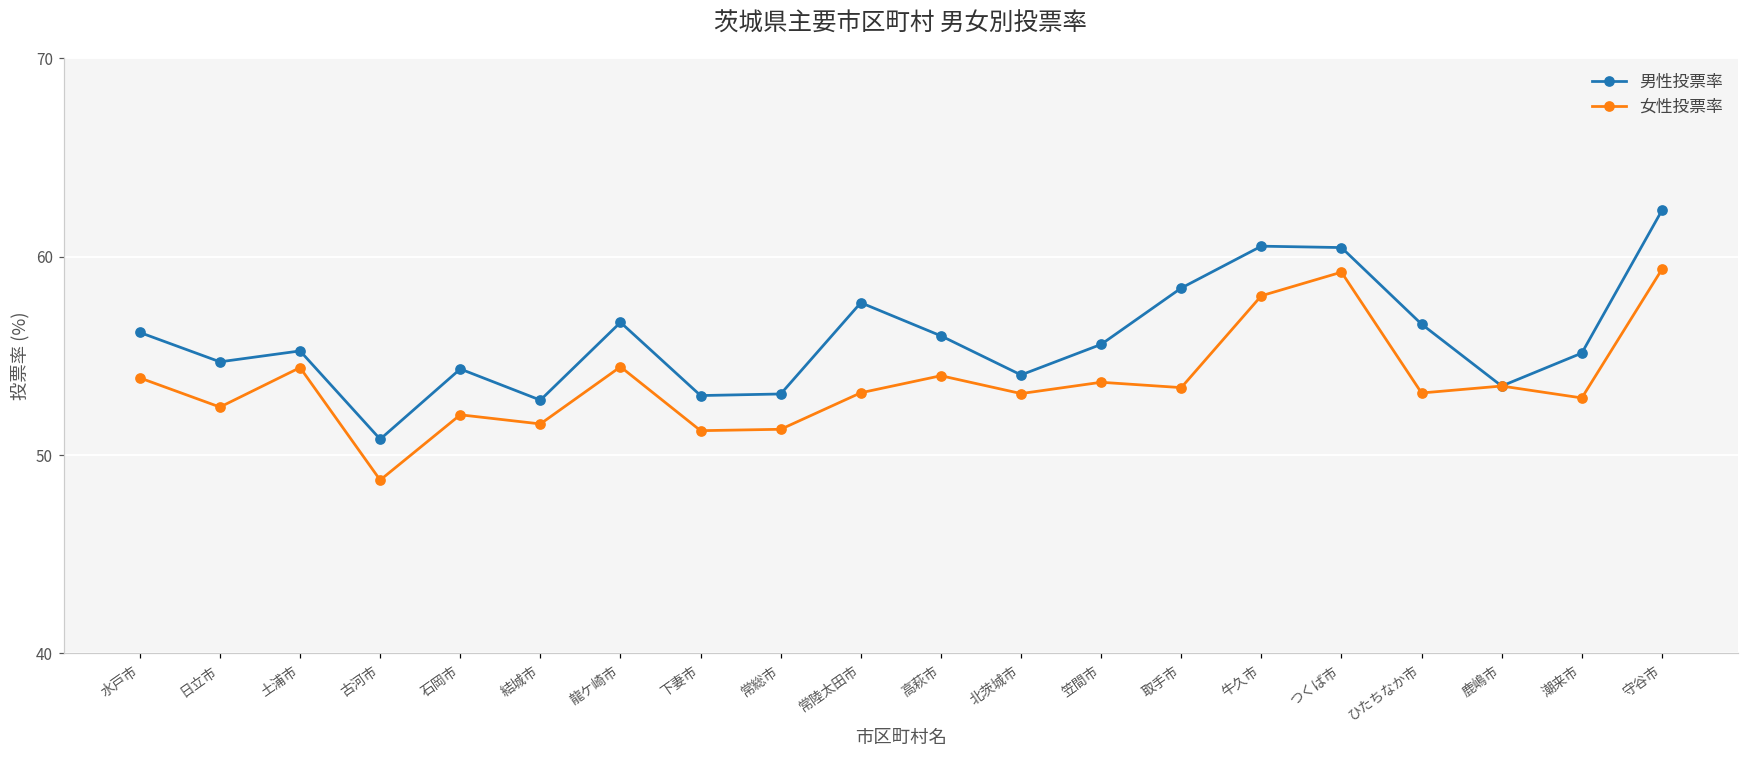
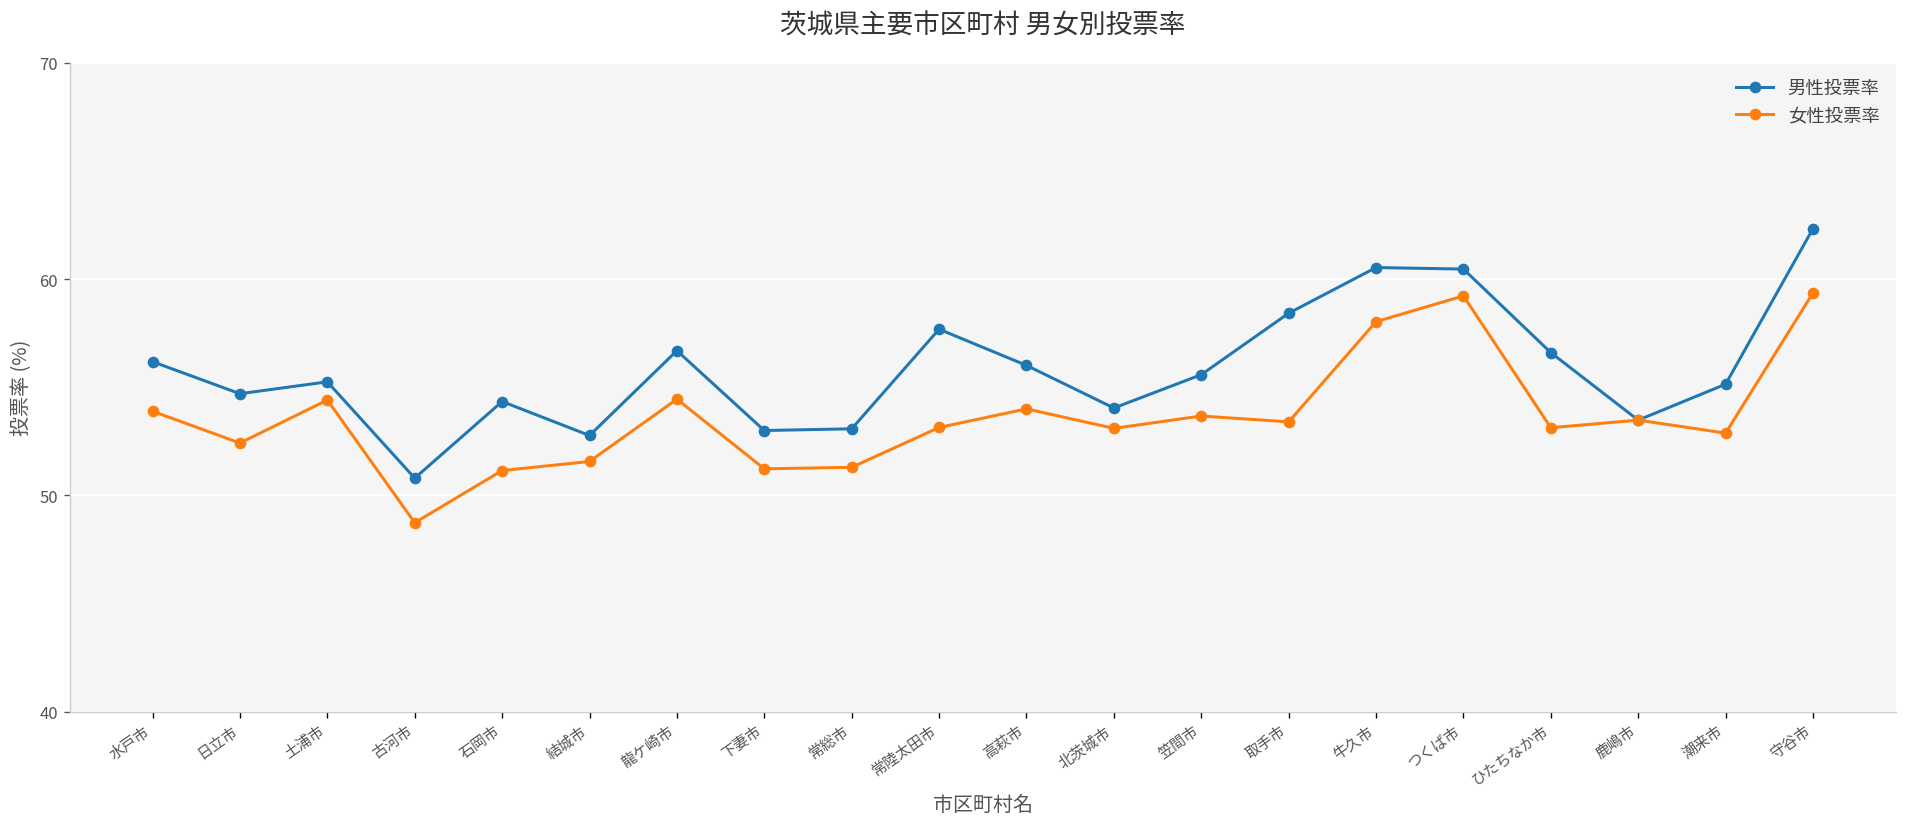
  {
    "男性投票率": {
      "水戸市": 56.2,
      "日立市": 54.7,
      "土浦市": 55.3,
      "古河市": 50.8,
      "石岡市": 54.3,
      "結城市": 52.8,
      "龍ケ崎市": 56.7,
      "下妻市": 53.0,
      "常総市": 53.1,
      "常陸太田市": 57.7,
      "高萩市": 56.0,
      "北茨城市": 54.0,
      "笠間市": 55.6,
      "取手市": 58.4,
      "牛久市": 60.5,
      "つくば市": 60.5,
      "ひたちなか市": 56.6,
      "潮来市": 55.1,
      "守谷市": 62.3
    },
    "女性投票率": {
      "水戸市": 53.9,
      "日立市": 52.4,
      "土浦市": 54.4,
      "古河市": 48.7,
-     "石岡市": 52.0,
+     "石岡市": 51.2,
      "結城市": 51.6,
      "龍ケ崎市": 54.5,
      "下妻市": 51.2,
      "常総市": 51.3,
      "常陸太田市": 53.1,
      "高萩市": 54.0,
      "北茨城市": 53.1,
      "笠間市": 53.7,
      "取手市": 53.4,
      "牛久市": 58.0,
      "つくば市": 59.2,
      "ひたちなか市": 53.1,
      "潮来市": 52.9,
      "守谷市": 59.4
    }
  }
